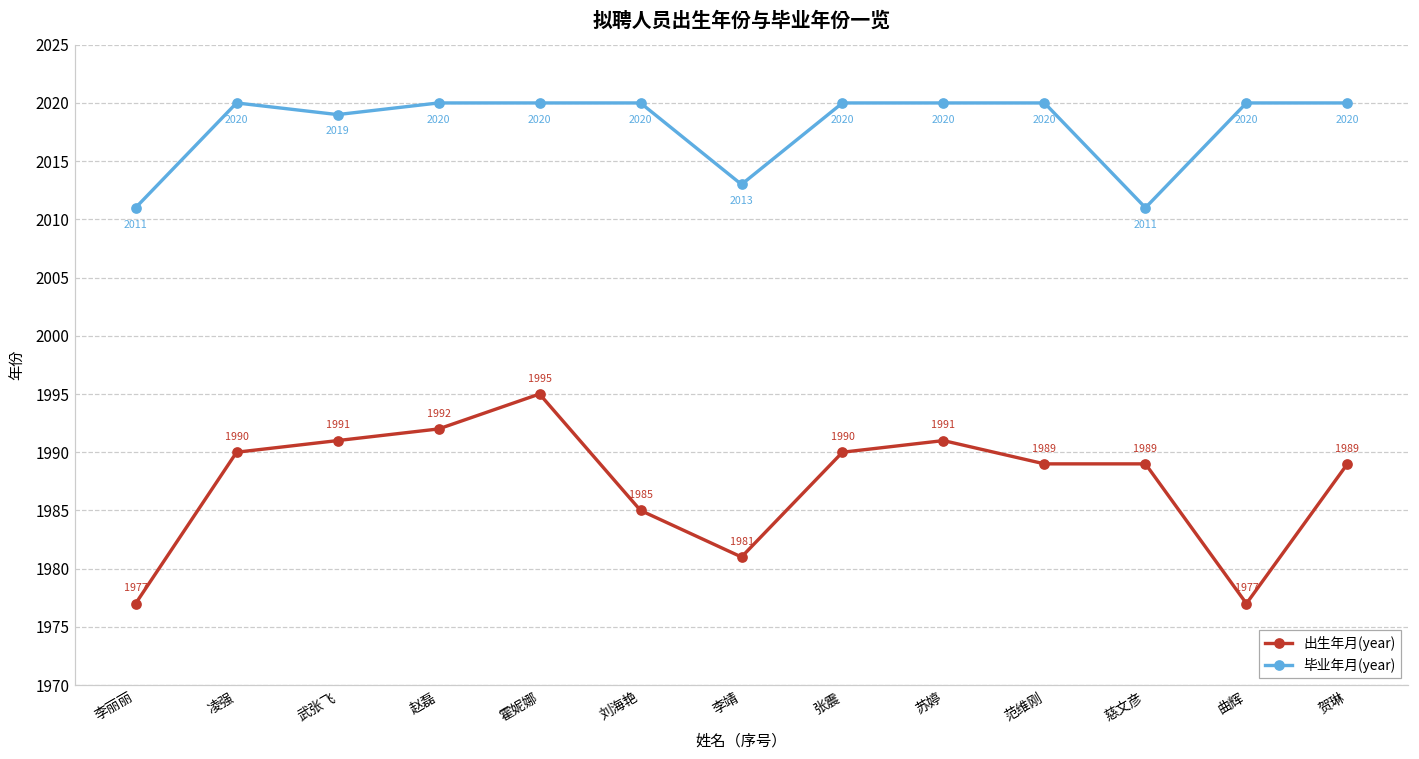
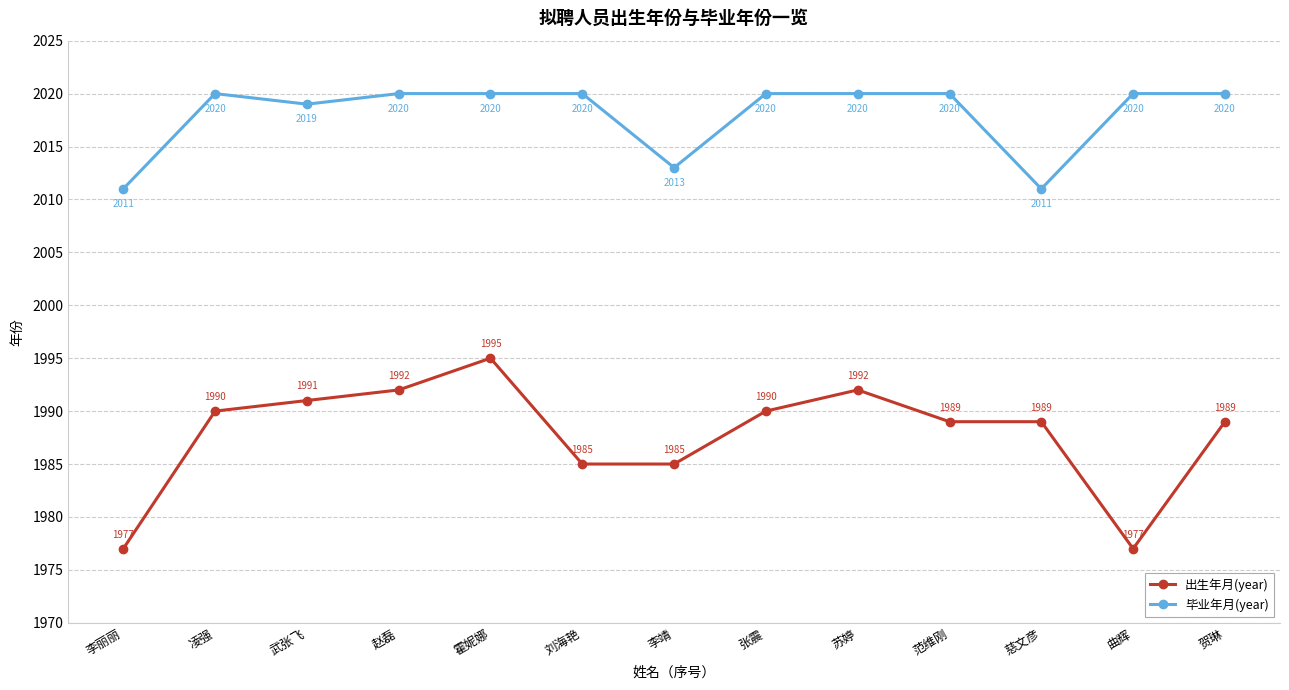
  {
    "出生年月(year)": {
      "李丽丽": 1977,
      "凌强": 1990,
      "武张飞": 1991,
      "赵磊": 1992,
      "霍妮娜": 1995,
      "刘海艳": 1985,
-     "李靖": 1981,
+     "李靖": 1985,
      "张震": 1990,
-     "苏婷": 1991,
+     "苏婷": 1992,
      "范维刚": 1989,
      "慈文彦": 1989,
      "曲辉": 1977,
      "贺琳": 1989
    },
    "毕业年月(year)": {
      "李丽丽": 2011,
      "凌强": 2020,
      "武张飞": 2019,
      "赵磊": 2020,
      "霍妮娜": 2020,
      "刘海艳": 2020,
      "李靖": 2013,
      "张震": 2020,
      "苏婷": 2020,
      "范维刚": 2020,
      "慈文彦": 2011,
      "曲辉": 2020,
      "贺琳": 2020
    }
  }
